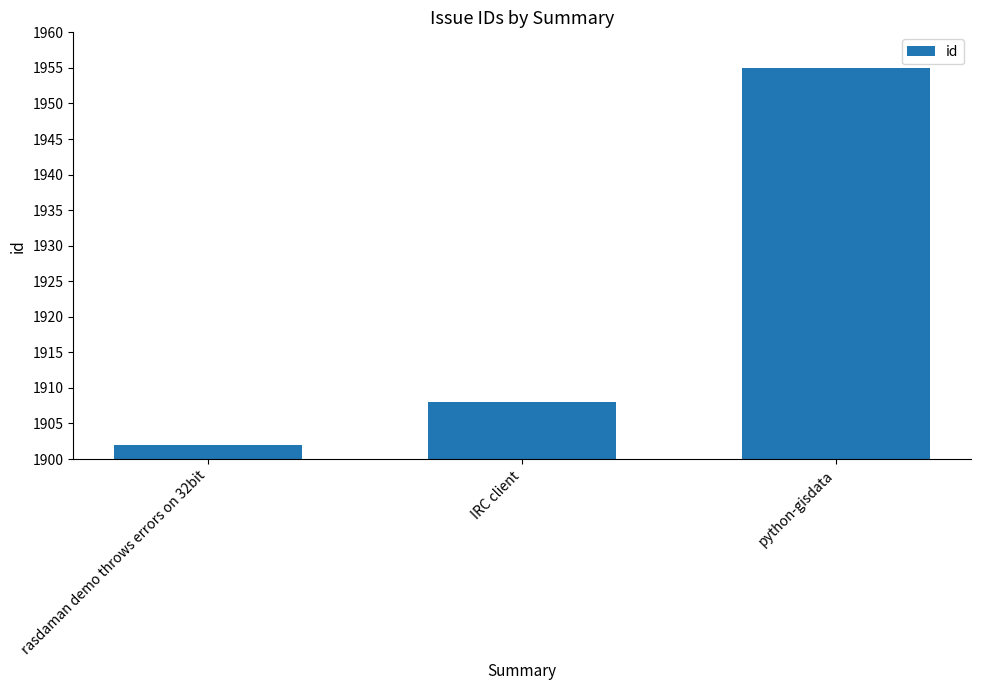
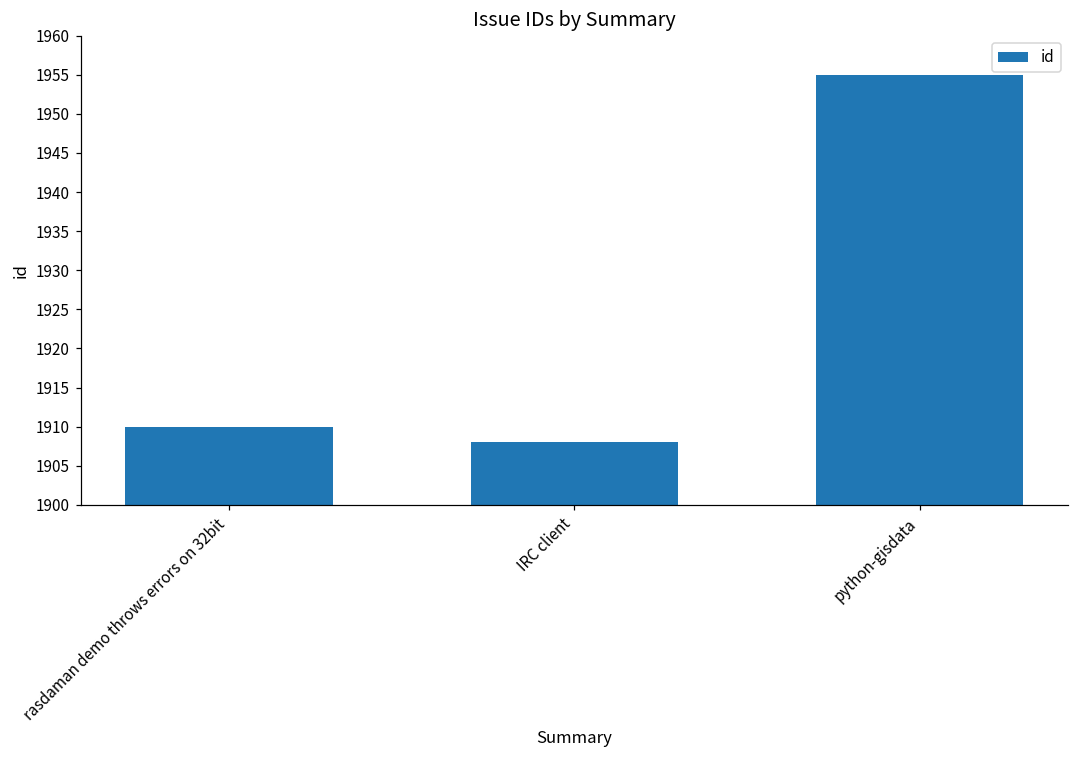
  {
-   "rasdaman demo throws errors on 32bit": 1902,
+   "rasdaman demo throws errors on 32bit": 1910,
    "IRC client": 1908,
    "python-gisdata": 1955
  }
